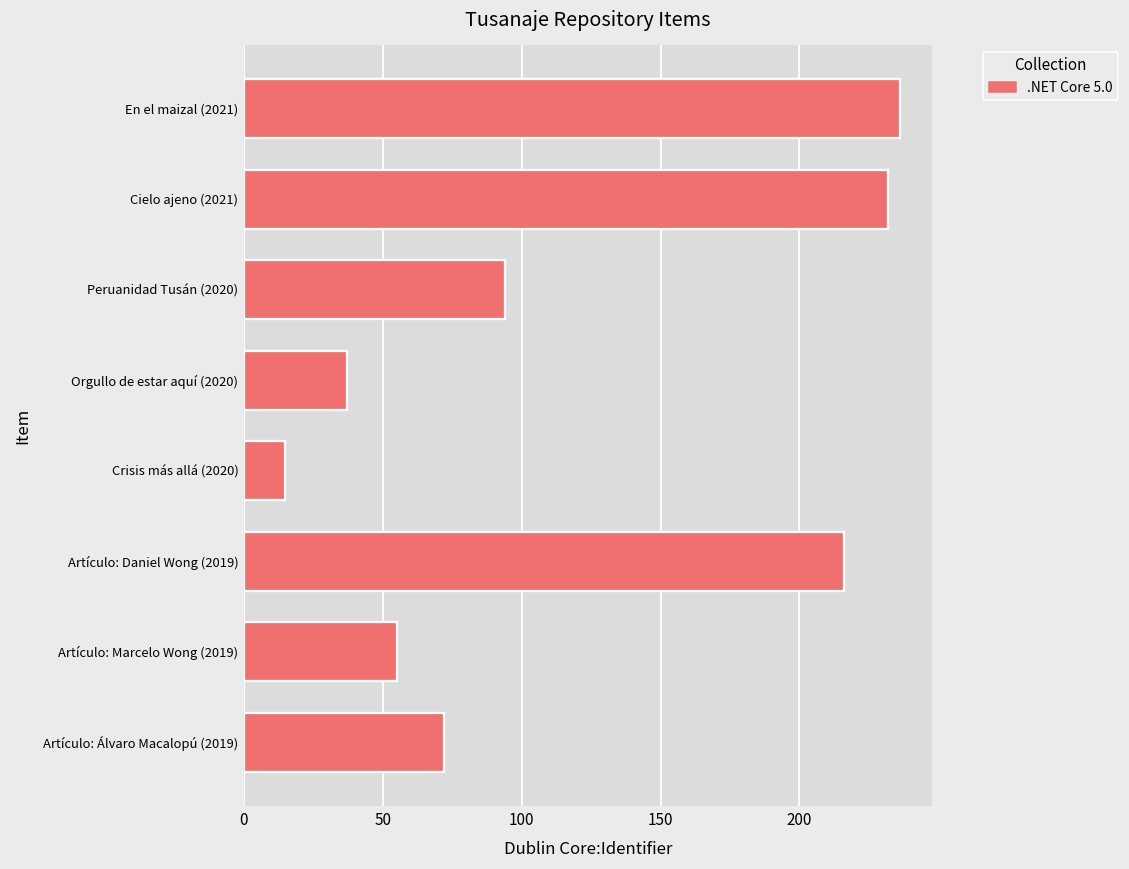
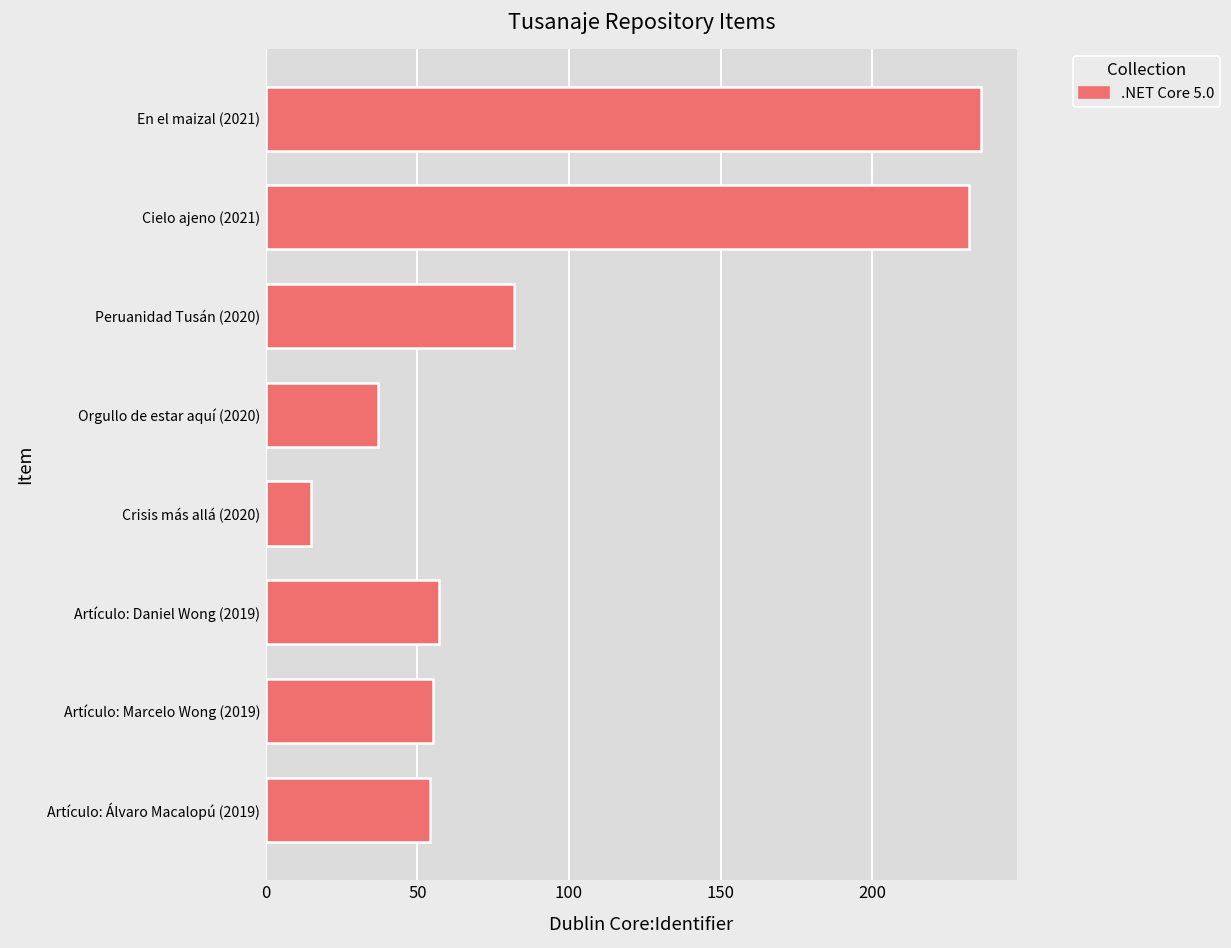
  {
    "En el maizal (2021)": 236,
    "Cielo ajeno (2021)": 232,
-   "Peruanidad Tusán (2020)": 94,
+   "Peruanidad Tusán (2020)": 82,
    "Orgullo de estar aquí (2020)": 37,
    "Crisis más allá (2020)": 15,
-   "Artículo: Daniel Wong (2019)": 216,
+   "Artículo: Daniel Wong (2019)": 57,
    "Artículo: Marcelo Wong (2019)": 55,
-   "Artículo: Álvaro Macalopú (2019)": 72
+   "Artículo: Álvaro Macalopú (2019)": 54
  }
